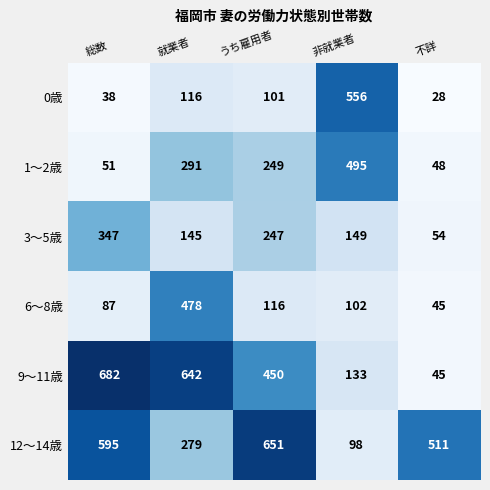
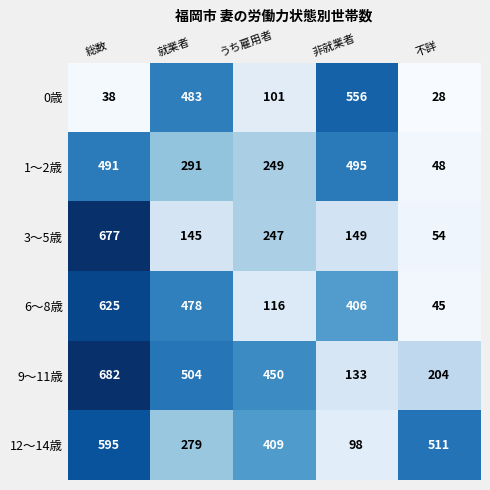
  {
    "0歳": {
      "総数": 38,
-     "就業者": 116,
+     "就業者": 483,
      "うち雇用者": 101,
      "非就業者": 556,
      "不詳": 28
    },
    "1～2歳": {
-     "総数": 51,
+     "総数": 491,
      "就業者": 291,
      "うち雇用者": 249,
      "非就業者": 495,
      "不詳": 48
    },
    "3～5歳": {
-     "総数": 347,
+     "総数": 677,
      "就業者": 145,
      "うち雇用者": 247,
      "非就業者": 149,
      "不詳": 54
    },
    "6～8歳": {
-     "総数": 87,
+     "総数": 625,
      "就業者": 478,
      "うち雇用者": 116,
-     "非就業者": 102,
+     "非就業者": 406,
      "不詳": 45
    },
    "9～11歳": {
      "総数": 682,
-     "就業者": 642,
+     "就業者": 504,
      "うち雇用者": 450,
      "非就業者": 133,
-     "不詳": 45
+     "不詳": 204
    },
    "12～14歳": {
      "総数": 595,
      "就業者": 279,
-     "うち雇用者": 651,
+     "うち雇用者": 409,
      "非就業者": 98,
      "不詳": 511
    }
  }
